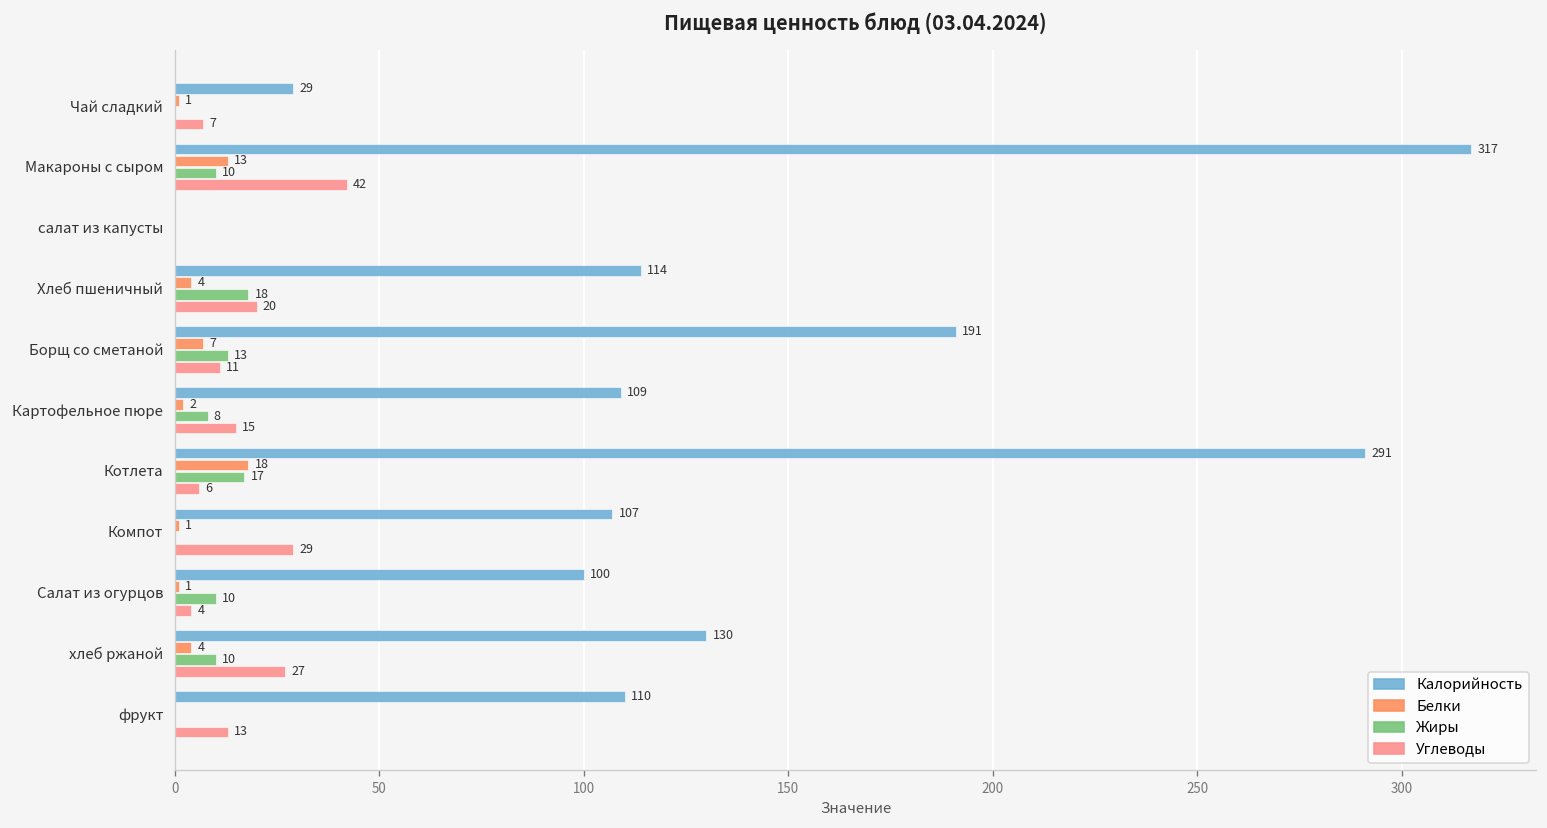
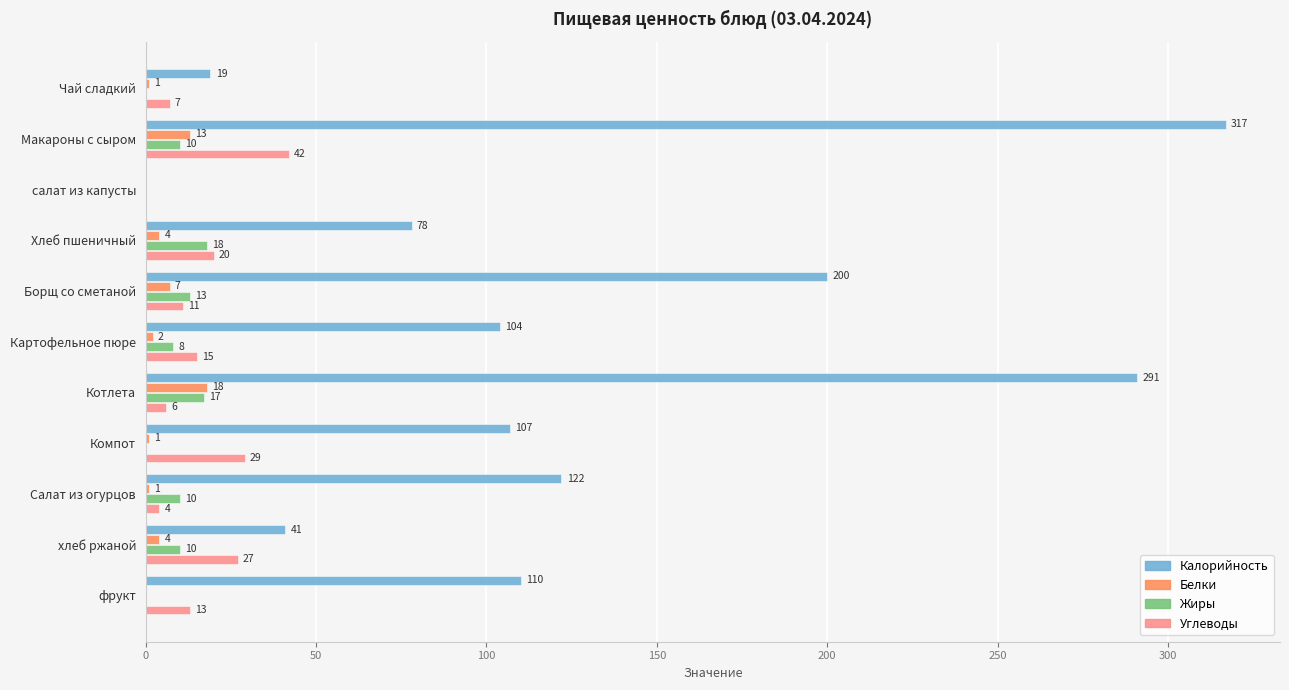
  {
    "Калорийность": {
-     "Чай сладкий": 29,
+     "Чай сладкий": 19,
      "Макароны с сыром": 317,
-     "Хлеб пшеничный": 114,
-     "Борщ со сметаной": 191,
-     "Картофельное пюре": 109,
+     "Хлеб пшеничный": 78,
+     "Борщ со сметаной": 200,
+     "Картофельное пюре": 104,
      "Котлета": 291,
      "Компот": 107,
-     "Салат из огурцов": 100,
-     "хлеб ржаной": 130,
+     "Салат из огурцов": 122,
+     "хлеб ржаной": 41,
      "фрукт": 110
    },
    "Жиры": {
      "Макароны с сыром": 10,
      "Хлеб пшеничный": 18,
      "Борщ со сметаной": 13,
      "Картофельное пюре": 8,
      "Котлета": 17,
      "Салат из огурцов": 10,
      "хлеб ржаной": 10
    }
  }
